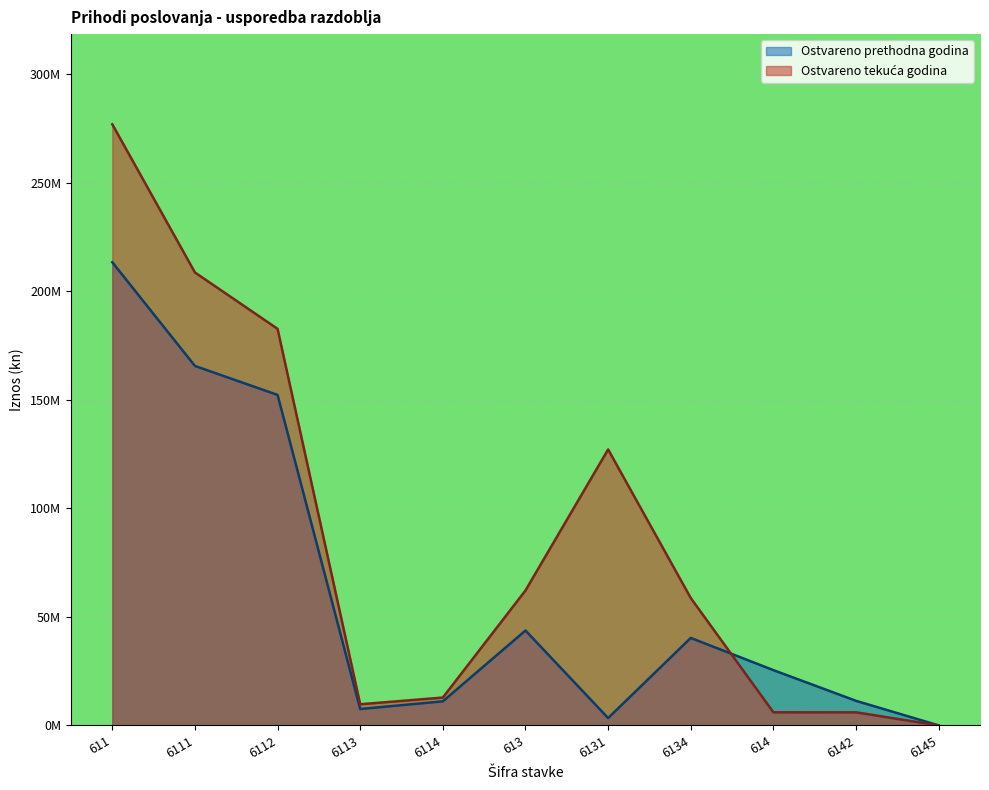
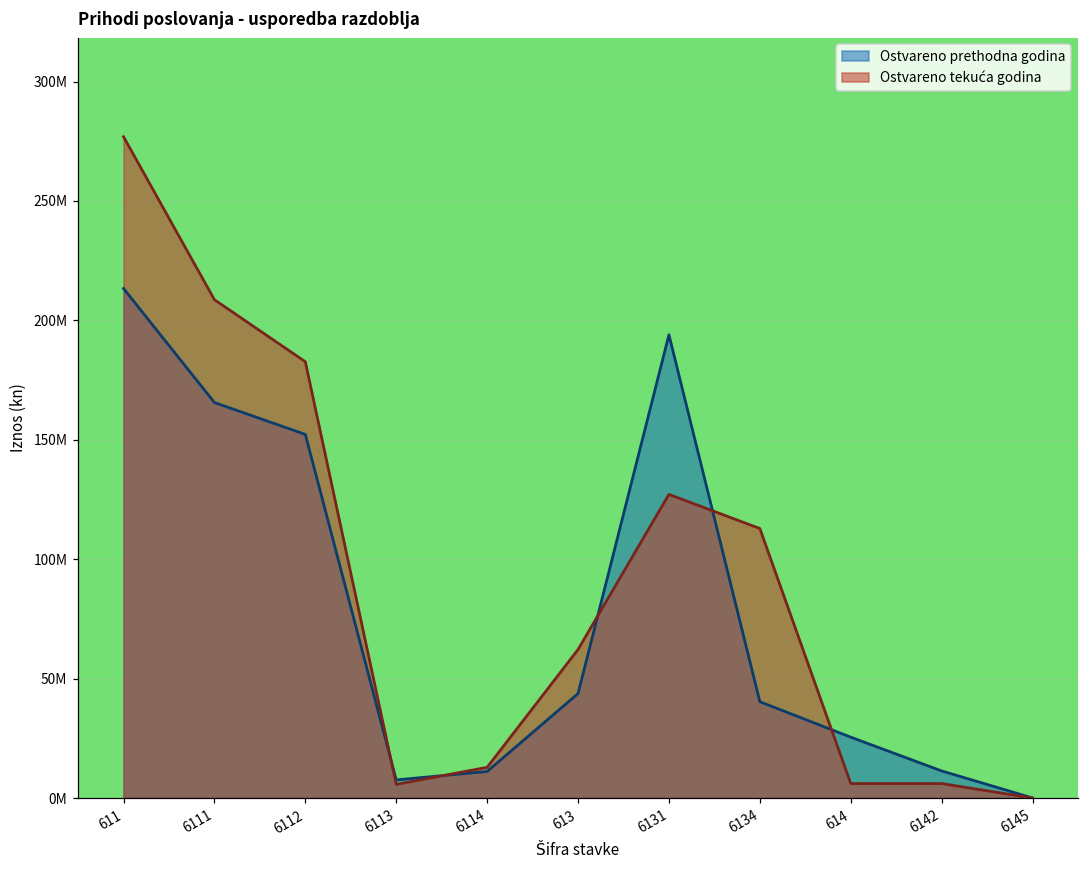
  {
    "Ostvareno prethodna godina": {
      "611": 213000000,
      "6111": 166000000,
      "6112": 152000000,
      "6113": 8000000,
      "6114": 11000000,
      "613": 44000000,
-     "6131": 3000000,
+     "6131": 194000000,
      "6134": 40000000,
      "614": 25000000,
      "6142": 11000000
    },
    "Ostvareno tekuća godina": {
      "611": 277000000,
      "6111": 209000000,
      "6112": 183000000,
-     "6113": 10000000,
+     "6113": 6000000,
      "6114": 13000000,
      "613": 62000000,
      "6131": 127000000,
-     "6134": 59000000,
+     "6134": 113000000,
      "614": 6000000,
      "6142": 6000000
    }
  }
